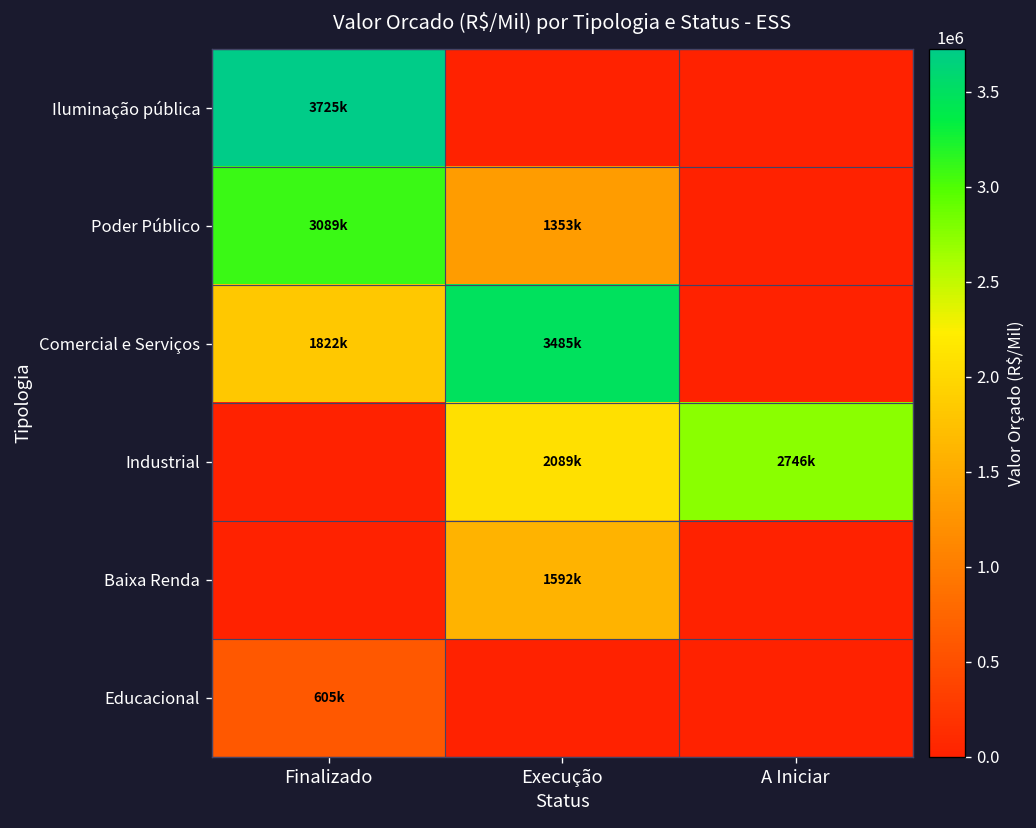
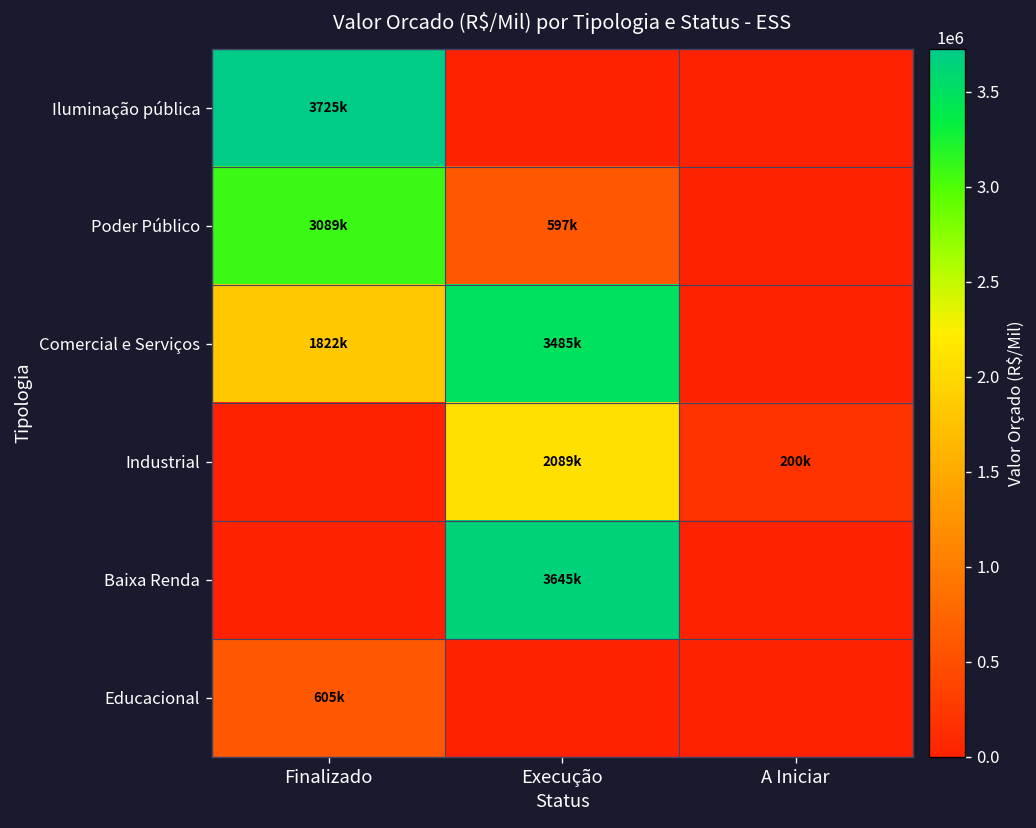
  {
    "Iluminação pública": {
      "Finalizado": "3725k"
    },
    "Poder Público": {
      "Finalizado": "3089k",
-     "Execução": "1353k"
+     "Execução": "597k"
    },
    "Comercial e Serviços": {
      "Finalizado": "1822k",
      "Execução": "3485k"
    },
    "Industrial": {
      "Execução": "2089k",
-     "A Iniciar": "2746k"
+     "A Iniciar": "200k"
    },
    "Baixa Renda": {
-     "Execução": "1592k"
+     "Execução": "3645k"
    },
    "Educacional": {
      "Finalizado": "605k"
    }
  }
